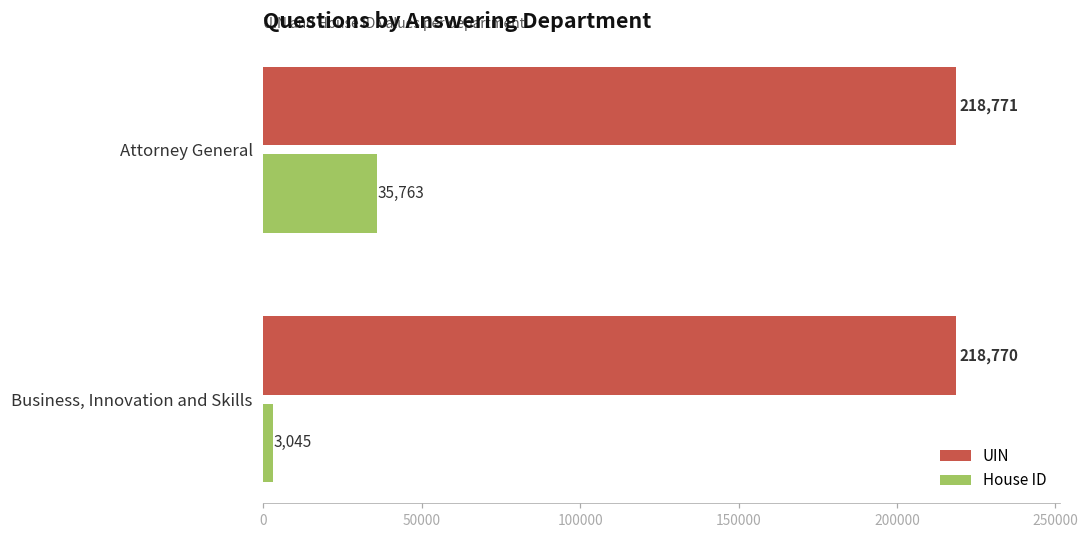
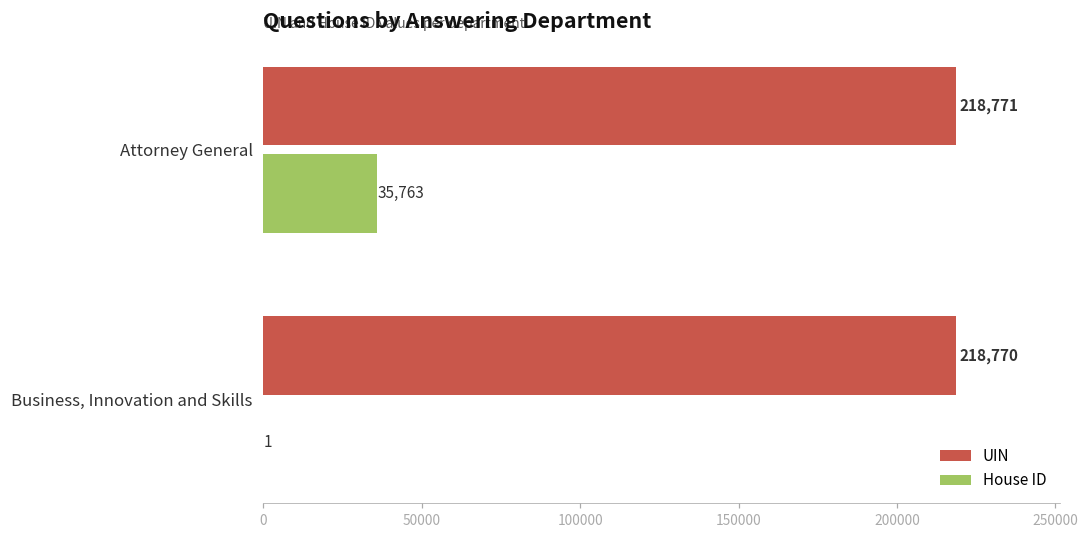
  {
    "UIN": {
      "Attorney General": "218,771",
      "Business, Innovation and Skills": "218,770"
    },
    "House ID": {
      "Attorney General": "35,763",
-     "Business, Innovation and Skills": "3,045"
+     "Business, Innovation and Skills": "1"
    }
  }
